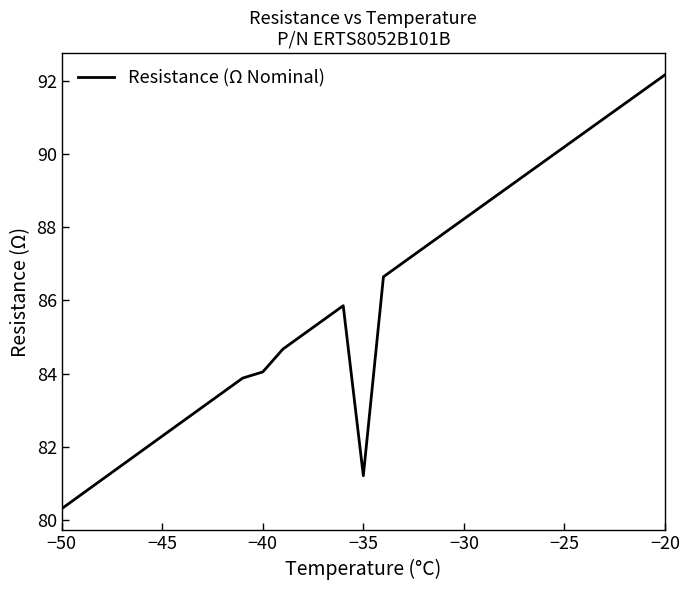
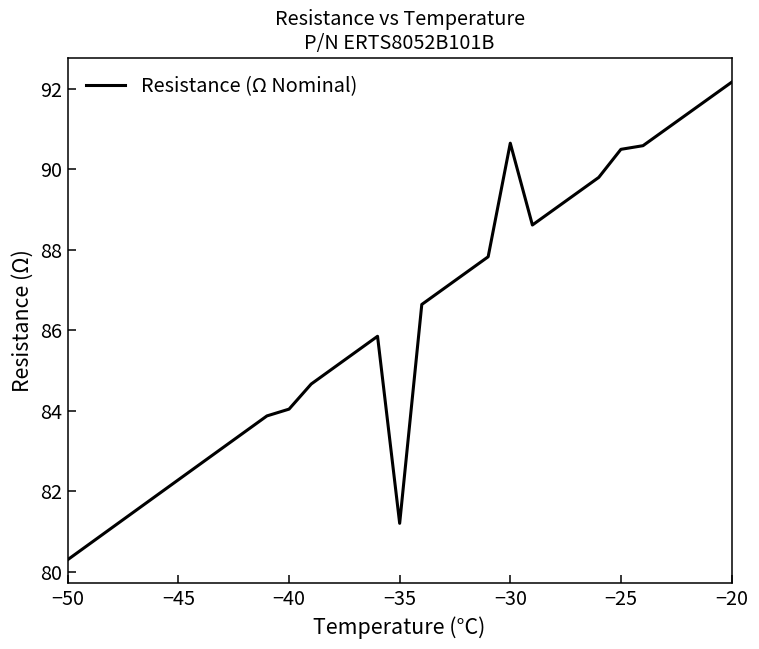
  {
    "−50": 80.3,
    "−45": 82.3,
    "−40": 84.0,
    "−35": 81.2,
-   "−30": 88.2,
-   "−25": 90.2,
+   "−30": 90.6,
+   "−25": 90.5,
    "−20": 92.2
  }
